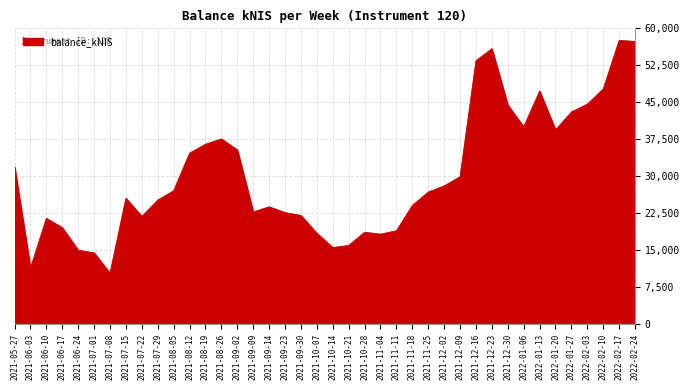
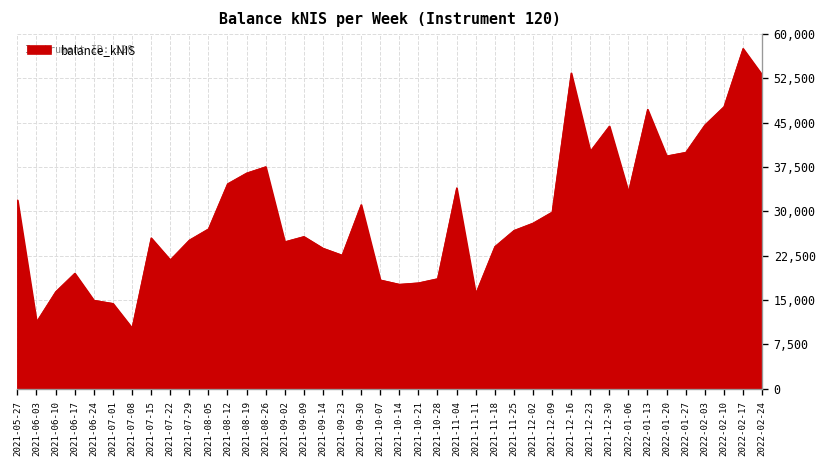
  {
    "2021-05-27": "32,000",
    "2021-06-03": "11,000",
-   "2021-06-10": "21,000",
+   "2021-06-10": "16,000",
    "2021-06-17": "20,000",
    "2021-06-24": "15,000",
    "2021-07-01": "14,000",
    "2021-07-08": "10,000",
    "2021-07-15": "26,000",
    "2021-07-22": "22,000",
    "2021-07-29": "25,000",
    "2021-08-05": "27,000",
    "2021-08-12": "35,000",
    "2021-08-19": "36,000",
    "2021-08-26": "38,000",
-   "2021-09-02": "35,000",
-   "2021-09-09": "23,000",
+   "2021-09-02": "25,000",
+   "2021-09-09": "26,000",
    "2021-09-14": "24,000",
    "2021-09-23": "23,000",
-   "2021-09-30": "22,000",
+   "2021-09-30": "31,000",
    "2021-10-07": "18,000",
-   "2021-10-14": "16,000",
-   "2021-10-21": "16,000",
+   "2021-10-14": "18,000",
+   "2021-10-21": "18,000",
    "2021-10-28": "19,000",
-   "2021-11-04": "18,000",
-   "2021-11-11": "19,000",
+   "2021-11-04": "34,000",
+   "2021-11-11": "16,000",
    "2021-11-18": "24,000",
    "2021-11-25": "27,000",
    "2021-12-02": "28,000",
    "2021-12-09": "30,000",
    "2021-12-16": "53,000",
-   "2021-12-23": "56,000",
+   "2021-12-23": "40,000",
    "2021-12-30": "44,000",
-   "2022-01-06": "40,000",
+   "2022-01-06": "33,000",
    "2022-01-13": "47,000",
    "2022-01-20": "39,000",
-   "2022-01-27": "43,000",
+   "2022-01-27": "40,000",
    "2022-02-03": "45,000",
    "2022-02-10": "48,000",
    "2022-02-17": "58,000",
-   "2022-02-24": "57,000"
+   "2022-02-24": "53,000"
  }
